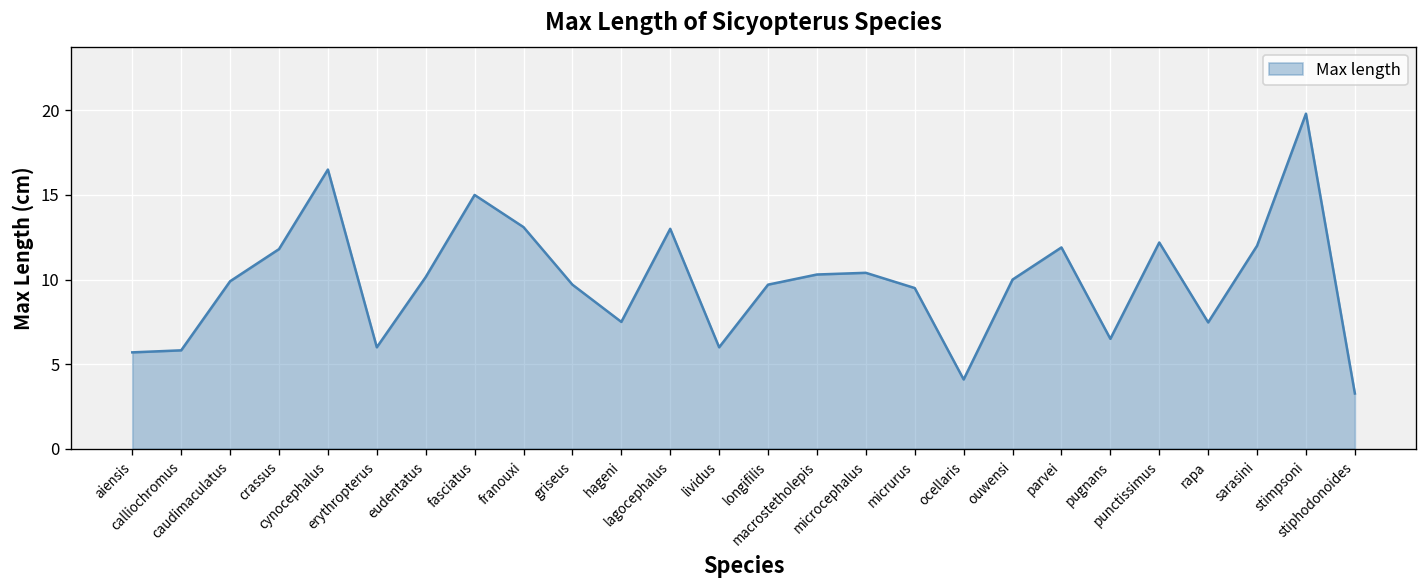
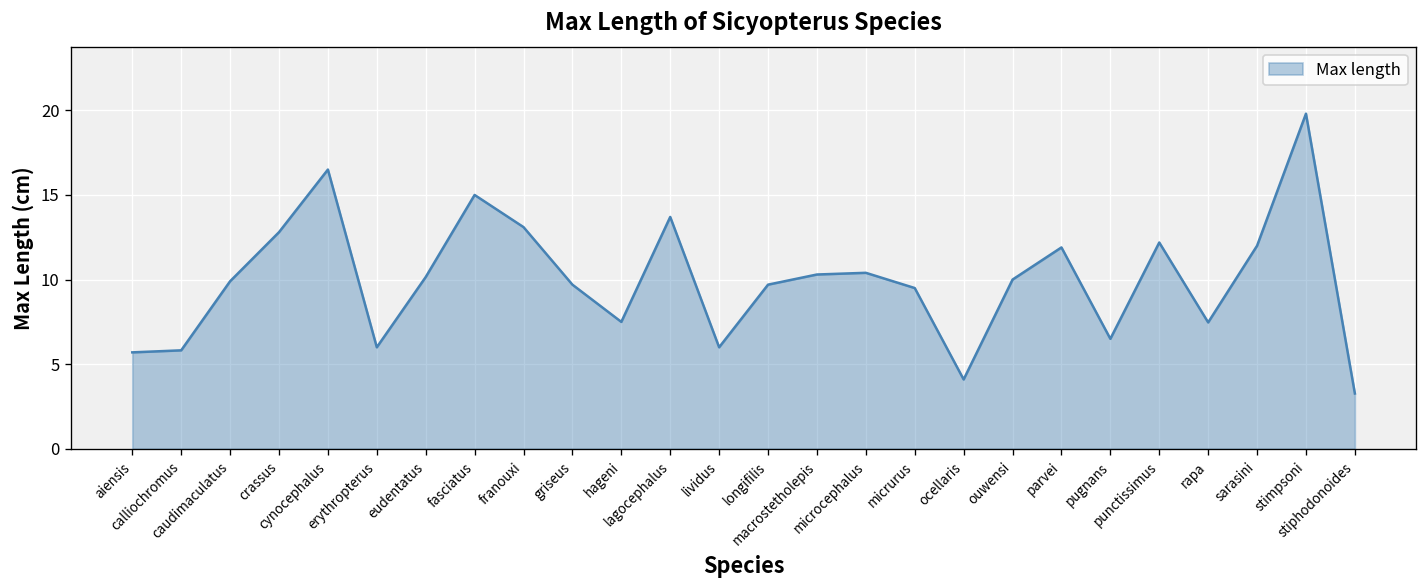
  {
    "aiensis": 5.7,
    "calliochromus": 5.8,
    "caudimaculatus": 9.9,
-   "crassus": 11.8,
+   "crassus": 12.8,
    "cynocephalus": 16.5,
    "erythropterus": 6.0,
    "eudentatus": 10.2,
    "fasciatus": 15.0,
    "franouxi": 13.1,
    "griseus": 9.7,
    "hageni": 7.5,
-   "lagocephalus": 13.0,
+   "lagocephalus": 13.7,
    "lividus": 6.0,
    "longifilis": 9.7,
    "macrostetholepis": 10.3,
    "microcephalus": 10.4,
    "micrurus": 9.5,
    "ocellaris": 4.1,
    "ouwensi": 10.0,
    "parvei": 11.9,
    "pugnans": 6.5,
    "punctissimus": 12.2,
    "rapa": 7.5,
    "sarasini": 12.0,
    "stimpsoni": 19.8,
    "stiphodonoides": 3.3
  }
